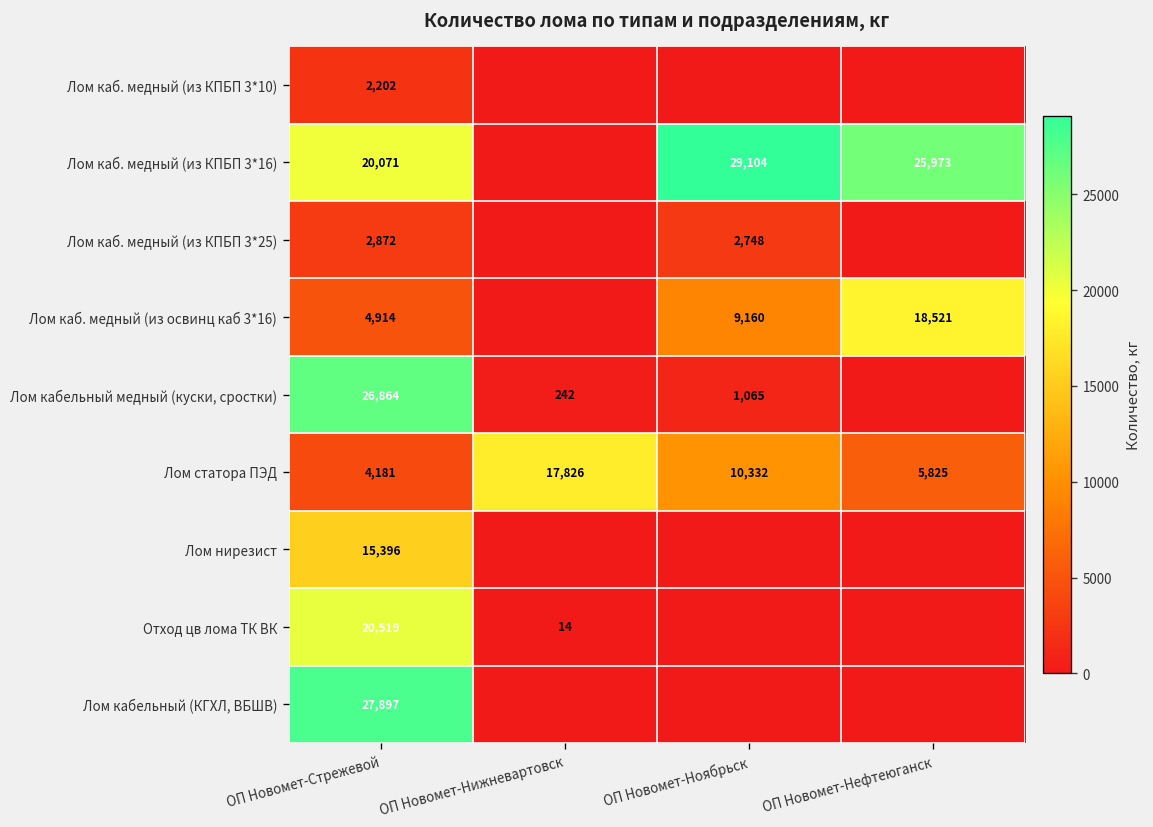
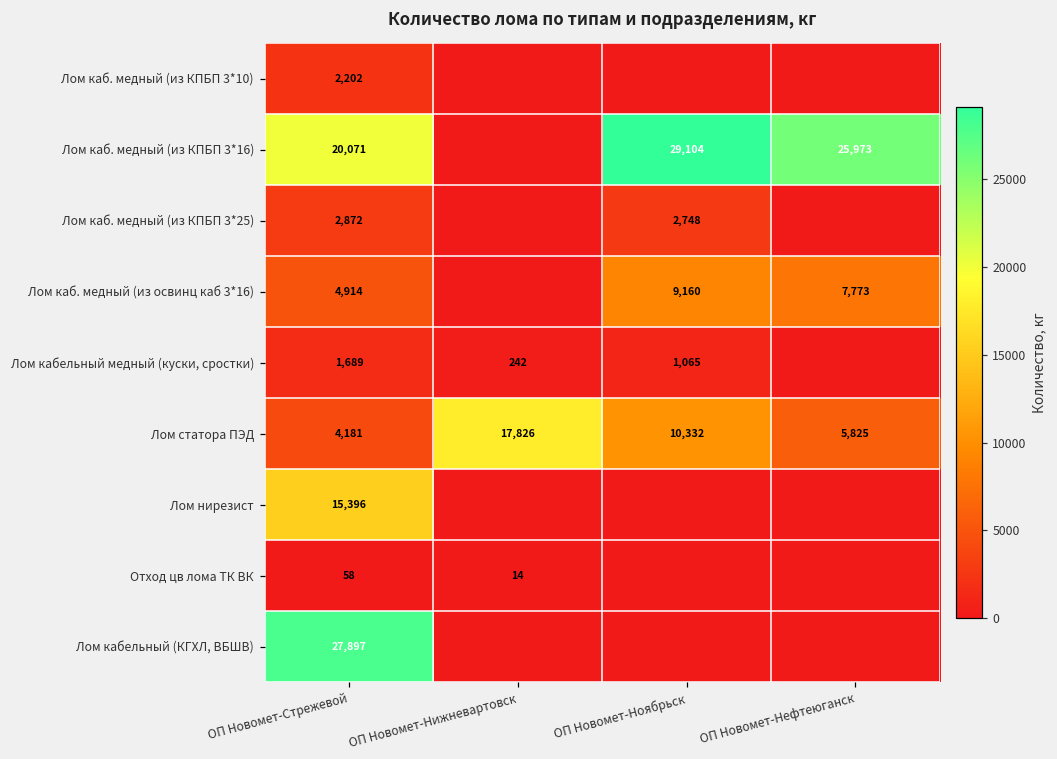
  {
    "Лом каб. медный (из КПБП 3*10)": {
      "ОП Новомет-Стрежевой": "2,202"
    },
    "Лом каб. медный (из КПБП 3*16)": {
      "ОП Новомет-Стрежевой": "20,071",
      "ОП Новомет-Ноябрьск": "29,104",
      "ОП Новомет-Нефтеюганск": "25,973"
    },
    "Лом каб. медный (из КПБП 3*25)": {
      "ОП Новомет-Стрежевой": "2,872",
      "ОП Новомет-Ноябрьск": "2,748"
    },
    "Лом каб. медный (из освинц каб 3*16)": {
      "ОП Новомет-Стрежевой": "4,914",
      "ОП Новомет-Ноябрьск": "9,160",
-     "ОП Новомет-Нефтеюганск": "18,521"
+     "ОП Новомет-Нефтеюганск": "7,773"
    },
    "Лом кабельный медный (куски, сростки)": {
-     "ОП Новомет-Стрежевой": "26,864",
+     "ОП Новомет-Стрежевой": "1,689",
      "ОП Новомет-Нижневартовск": "242",
      "ОП Новомет-Ноябрьск": "1,065"
    },
    "Лом статора ПЭД": {
      "ОП Новомет-Стрежевой": "4,181",
      "ОП Новомет-Нижневартовск": "17,826",
      "ОП Новомет-Ноябрьск": "10,332",
      "ОП Новомет-Нефтеюганск": "5,825"
    },
    "Лом нирезист": {
      "ОП Новомет-Стрежевой": "15,396"
    },
    "Отход цв лома ТК ВК": {
-     "ОП Новомет-Стрежевой": "20,519",
+     "ОП Новомет-Стрежевой": "58",
      "ОП Новомет-Нижневартовск": "14"
    },
    "Лом кабельный (КГХЛ, ВБШВ)": {
      "ОП Новомет-Стрежевой": "27,897"
    }
  }
